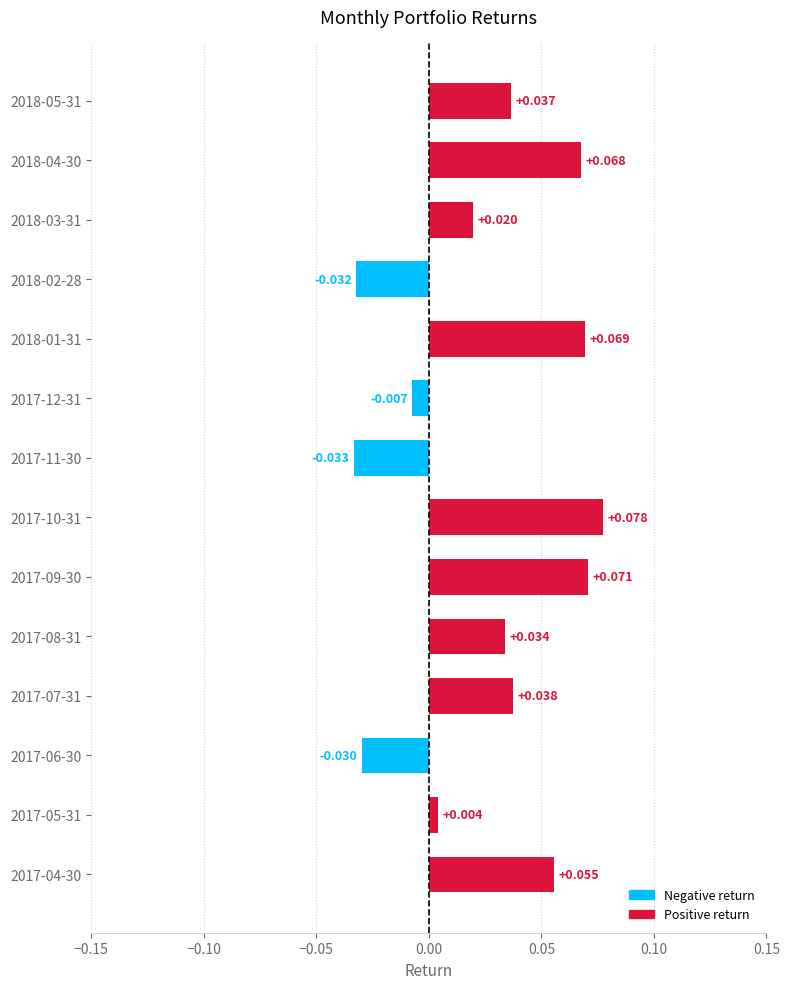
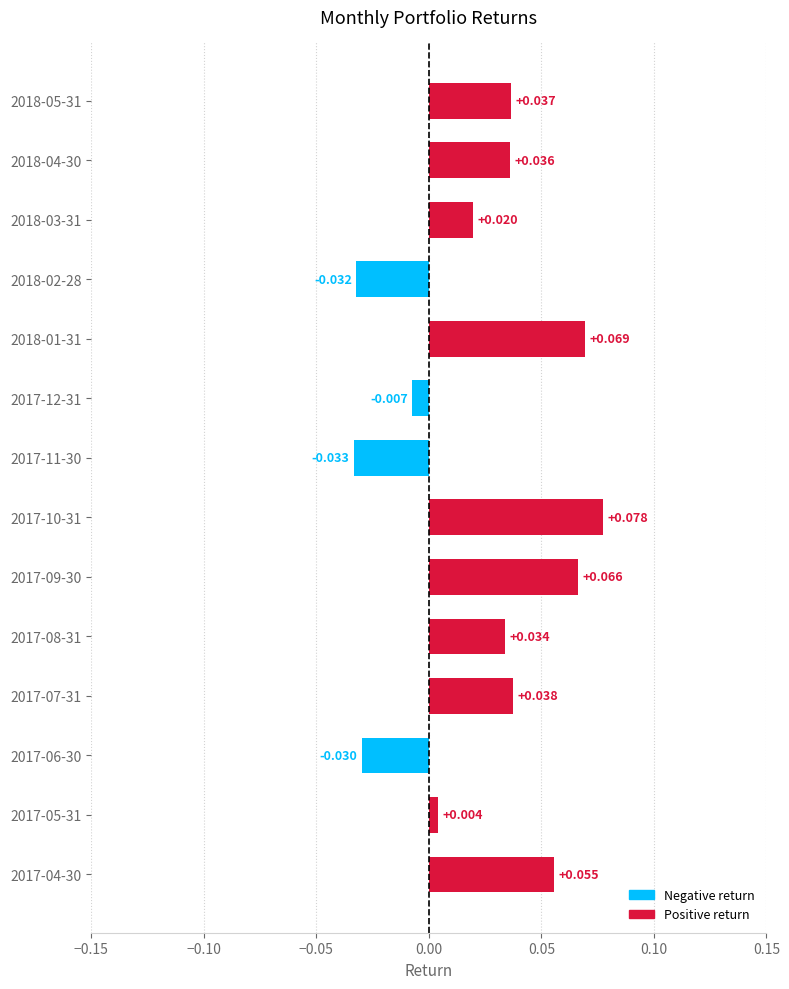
  {
    "2018-05-31": "+0.037",
-   "2018-04-30": "+0.068",
+   "2018-04-30": "+0.036",
    "2018-03-31": "+0.020",
    "2018-02-28": "-0.032",
    "2018-01-31": "+0.069",
    "2017-12-31": "-0.007",
    "2017-11-30": "-0.033",
    "2017-10-31": "+0.078",
-   "2017-09-30": "+0.071",
+   "2017-09-30": "+0.066",
    "2017-08-31": "+0.034",
    "2017-07-31": "+0.038",
    "2017-06-30": "-0.030",
    "2017-05-31": "+0.004",
    "2017-04-30": "+0.055"
  }
